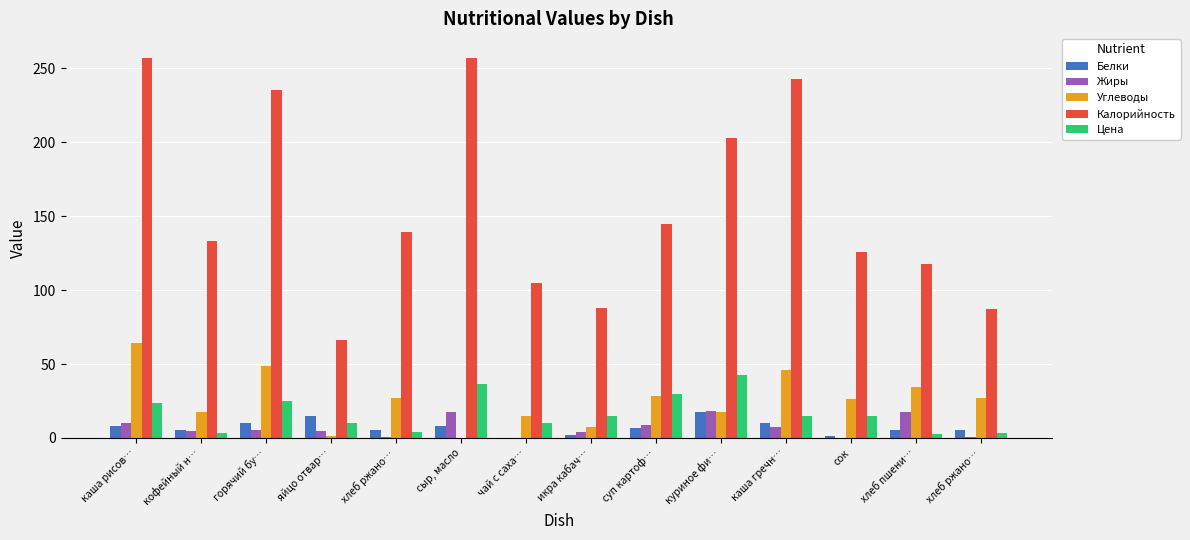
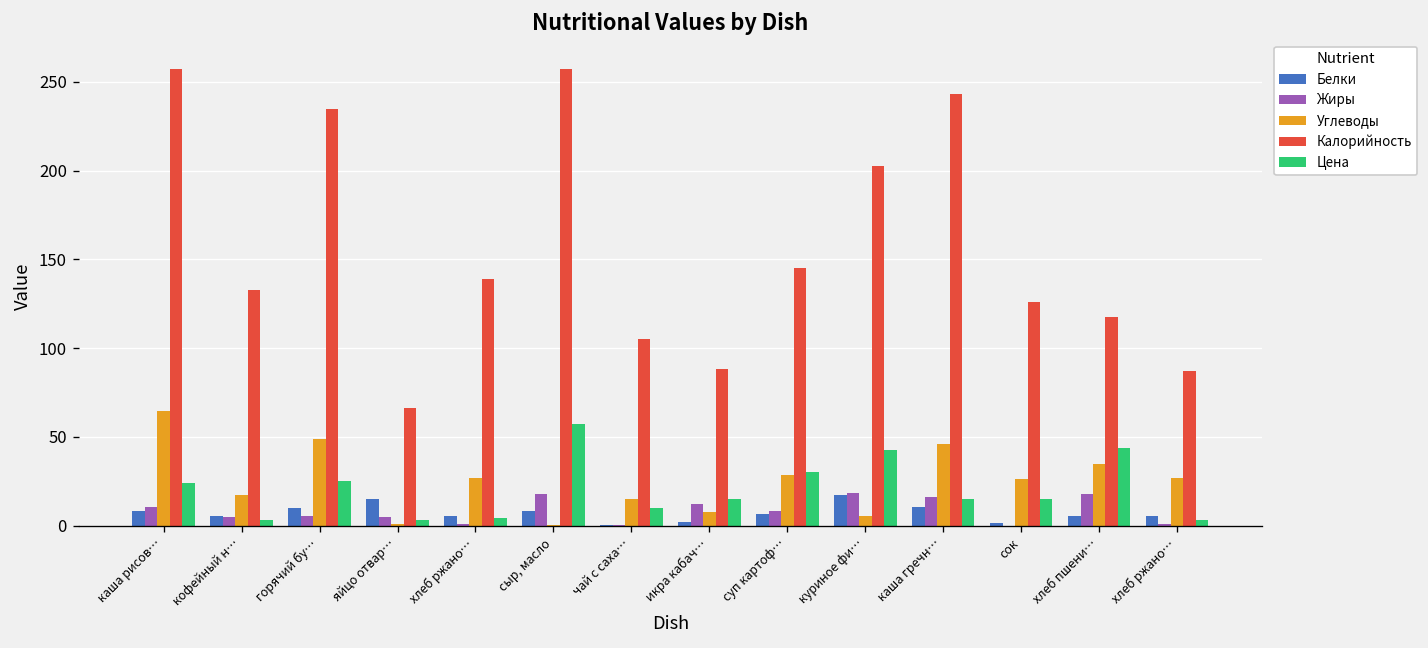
  {
    "Белки": {
      "каша рисов…": 8,
      "кофейный н…": 5,
      "горячий бу…": 10,
      "яйцо отвар…": 15,
      "сыр, масло": 8,
      "икра кабач…": 2,
      "суп картоф…": 7,
      "куриное фи…": 17,
      "каша гречн…": 10,
      "хлеб пшени…": 5
    },
    "Жиры": {
      "каша рисов…": 10,
      "кофейный н…": 5,
      "горячий бу…": 5,
      "яйцо отвар…": 5,
      "сыр, масло": 18,
-     "икра кабач…": 4,
+     "икра кабач…": 12,
      "суп картоф…": 8,
      "куриное фи…": 18,
-     "каша гречн…": 7,
+     "каша гречн…": 16,
      "сок": 0,
      "хлеб пшени…": 18
    },
    "Углеводы": {
      "каша рисов…": 65,
      "кофейный н…": 18,
      "горячий бу…": 49,
      "чай с саха…": 15,
      "икра кабач…": 7,
      "суп картоф…": 28,
-     "куриное фи…": 17,
+     "куриное фи…": 5,
      "каша гречн…": 46,
      "сок": 26,
      "хлеб пшени…": 34
    },
    "Калорийность": {
      "каша рисов…": 257,
      "кофейный н…": 133,
      "горячий бу…": 235,
      "яйцо отвар…": 66,
      "сыр, масло": 257,
      "чай с саха…": 105,
      "икра кабач…": 88,
      "суп картоф…": 145,
      "куриное фи…": 203,
      "каша гречн…": 243,
      "сок": 126,
      "хлеб пшени…": 117
    },
    "Цена": {
      "каша рисов…": 24,
      "кофейный н…": 3,
      "горячий бу…": 25,
-     "яйцо отвар…": 10,
-     "сыр, масло": 36,
+     "яйцо отвар…": 3,
+     "сыр, масло": 57,
      "чай с саха…": 10,
      "икра кабач…": 15,
      "суп картоф…": 30,
      "куриное фи…": 43,
      "каша гречн…": 15,
      "сок": 15,
-     "хлеб пшени…": 3
+     "хлеб пшени…": 44
    }
  }
